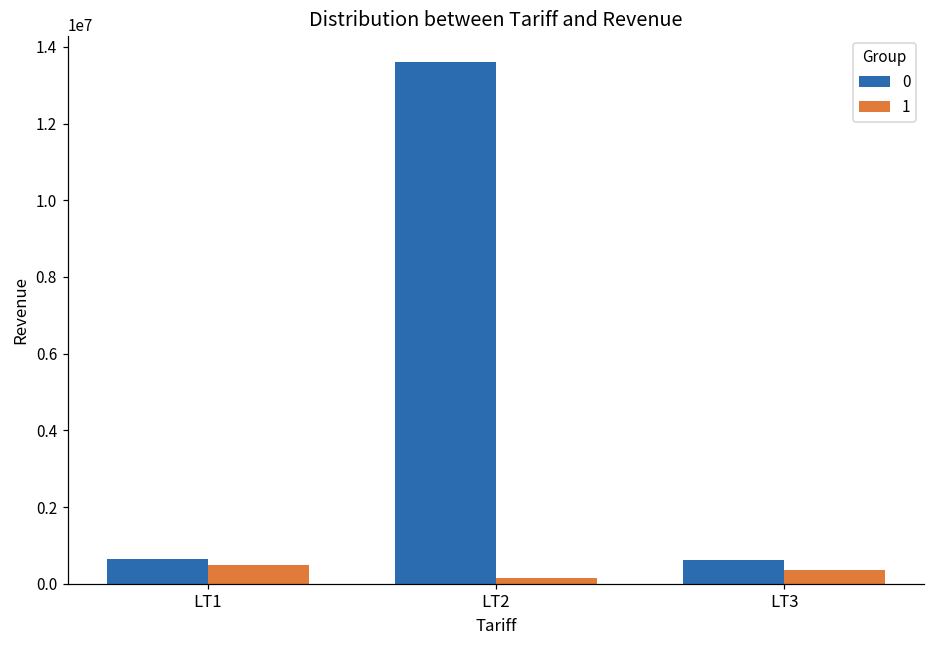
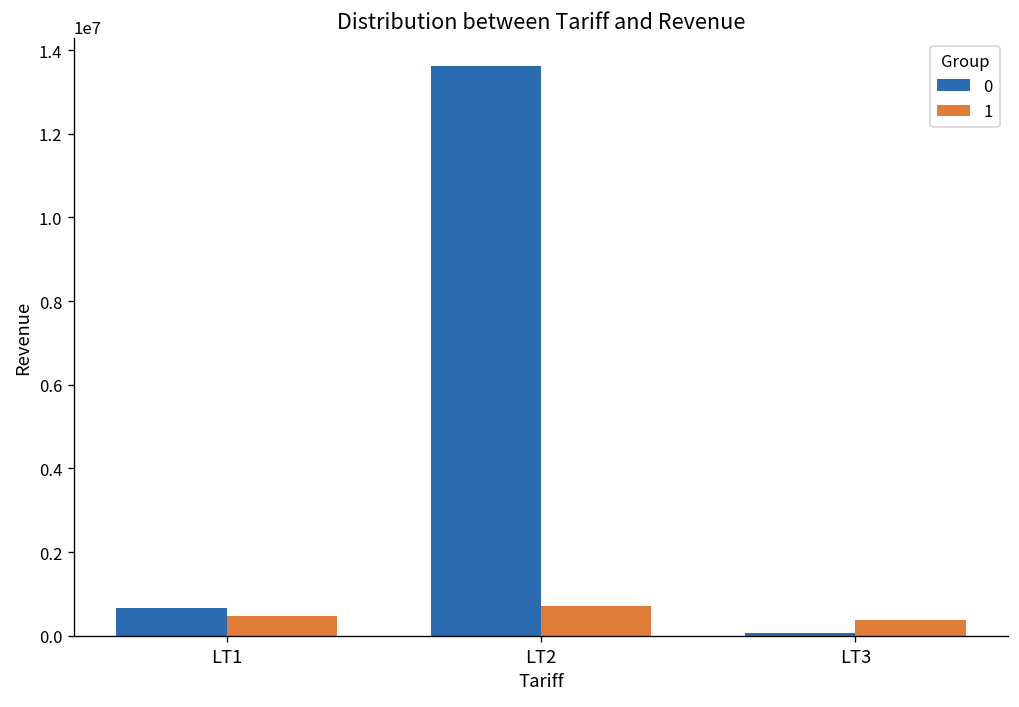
  {
    "0": {
      "LT1": 700000,
      "LT2": 13600000,
-     "LT3": 600000
+     "LT3": 100000
    },
    "1": {
      "LT1": 500000,
-     "LT2": 200000,
+     "LT2": 700000,
      "LT3": 400000
    }
  }
